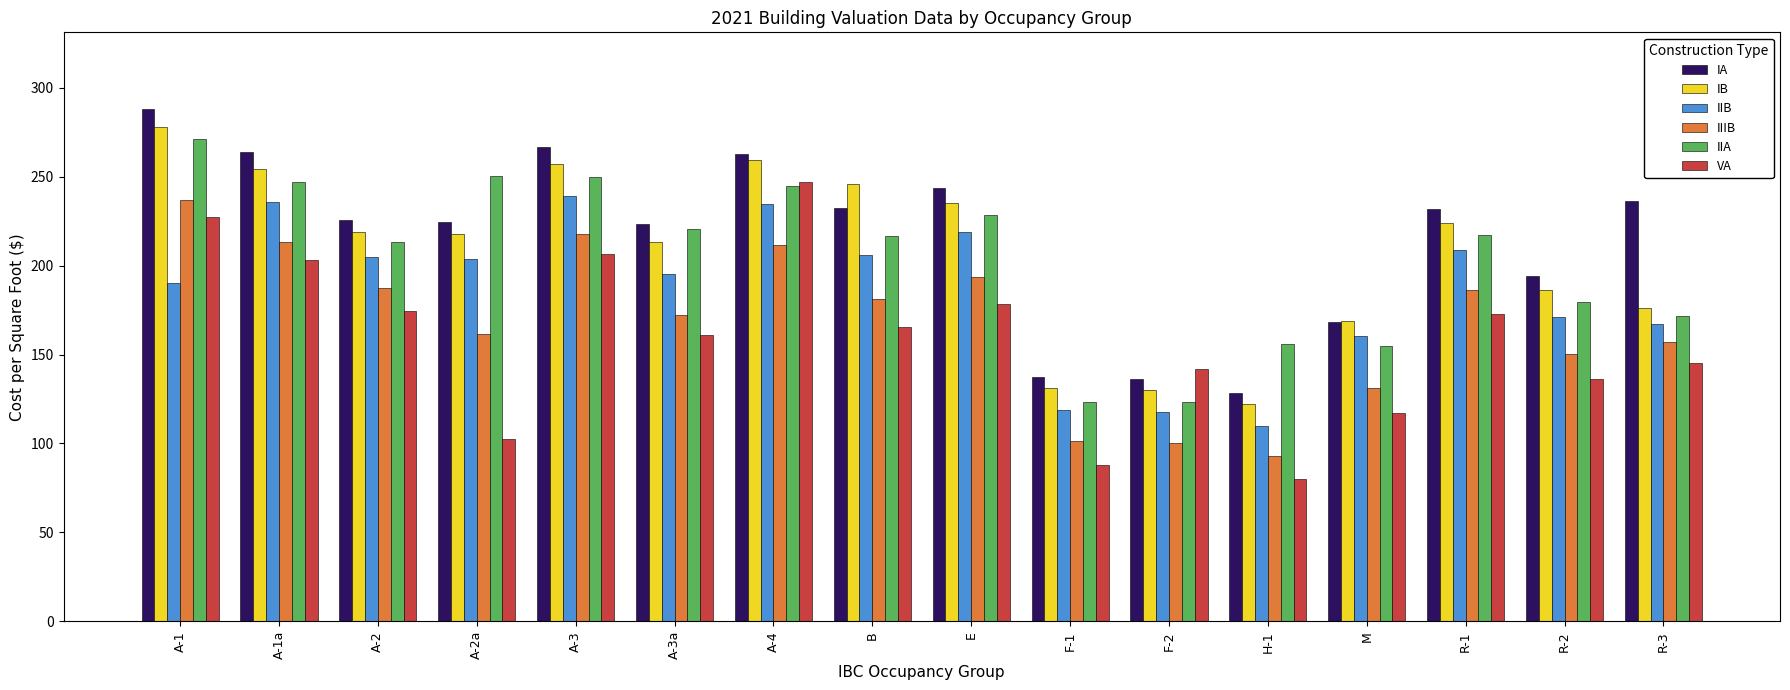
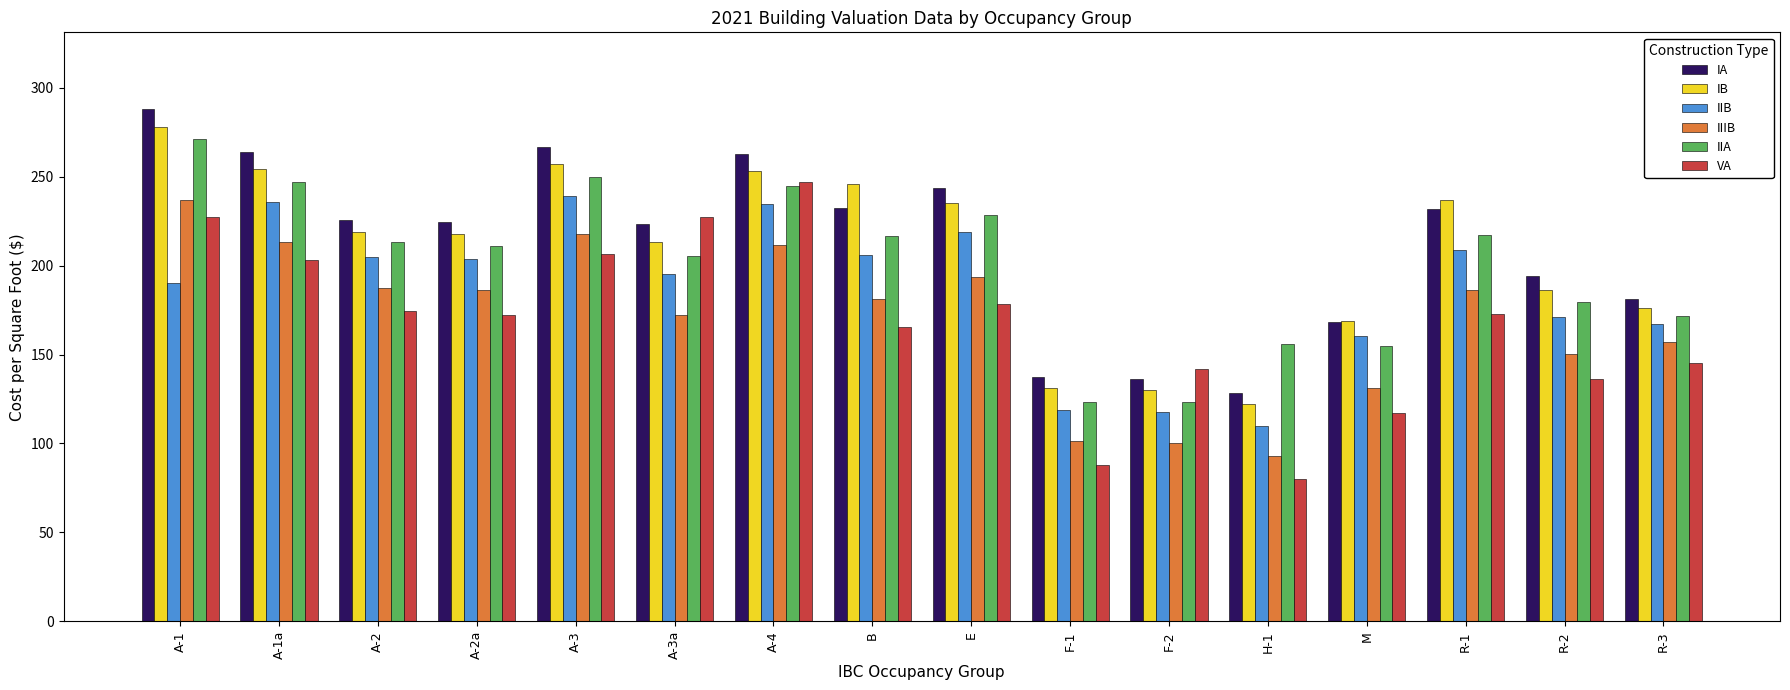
  {
    "IA": {
      "A-1": 288,
      "A-1a": 264,
      "A-2": 226,
      "A-2a": 224,
      "A-3": 267,
      "A-3a": 223,
      "A-4": 263,
      "B": 233,
      "E": 244,
      "F-1": 137,
      "F-2": 136,
      "H-1": 129,
      "M": 168,
      "R-1": 232,
      "R-2": 194,
-     "R-3": 236
+     "R-3": 181
    },
    "IB": {
      "A-1": 278,
      "A-1a": 254,
      "A-2": 219,
      "A-2a": 218,
      "A-3": 257,
      "A-3a": 214,
-     "A-4": 260,
+     "A-4": 253,
      "B": 246,
      "E": 235,
      "F-1": 131,
      "F-2": 130,
      "H-1": 122,
      "M": 169,
-     "R-1": 224,
+     "R-1": 237,
      "R-2": 186,
      "R-3": 176
    },
    "IIB": {
      "A-1": 190,
      "A-1a": 236,
      "A-2": 205,
      "A-2a": 204,
      "A-3": 239,
      "A-3a": 195,
      "A-4": 235,
      "B": 206,
      "E": 219,
      "F-1": 119,
      "F-2": 118,
      "H-1": 110,
      "M": 160,
      "R-1": 209,
      "R-2": 171,
      "R-3": 167
    },
    "IIIB": {
      "A-1": 237,
      "A-1a": 213,
      "A-2": 188,
-     "A-2a": 162,
+     "A-2a": 187,
      "A-3": 218,
      "A-3a": 172,
      "A-4": 212,
      "B": 181,
      "E": 194,
      "F-1": 102,
      "F-2": 100,
      "H-1": 93,
      "M": 131,
      "R-1": 186,
      "R-2": 150,
      "R-3": 157
    },
    "IIA": {
      "A-1": 271,
      "A-1a": 247,
      "A-2": 213,
-     "A-2a": 250,
+     "A-2a": 211,
      "A-3": 250,
-     "A-3a": 221,
+     "A-3a": 205,
      "A-4": 245,
      "B": 217,
      "E": 229,
      "F-1": 123,
      "F-2": 123,
      "H-1": 156,
      "M": 155,
      "R-1": 217,
      "R-2": 180,
      "R-3": 172
    },
    "VA": {
      "A-1": 227,
      "A-1a": 203,
      "A-2": 175,
-     "A-2a": 103,
+     "A-2a": 172,
      "A-3": 206,
-     "A-3a": 161,
+     "A-3a": 227,
      "A-4": 247,
      "B": 165,
      "E": 178,
      "F-1": 88,
      "F-2": 142,
      "H-1": 80,
      "M": 117,
      "R-1": 173,
      "R-2": 136,
      "R-3": 145
    }
  }
